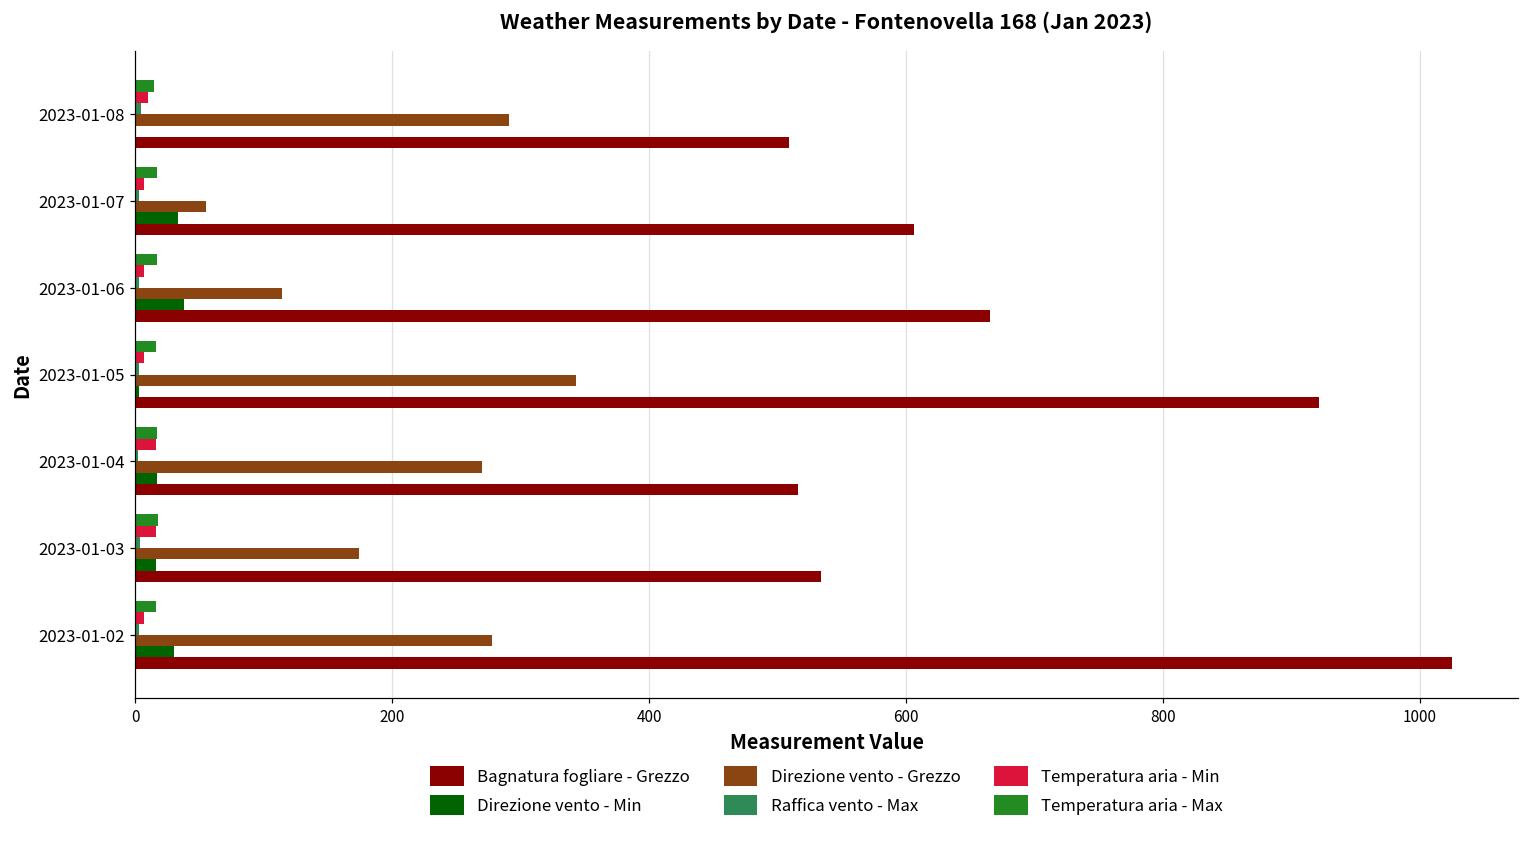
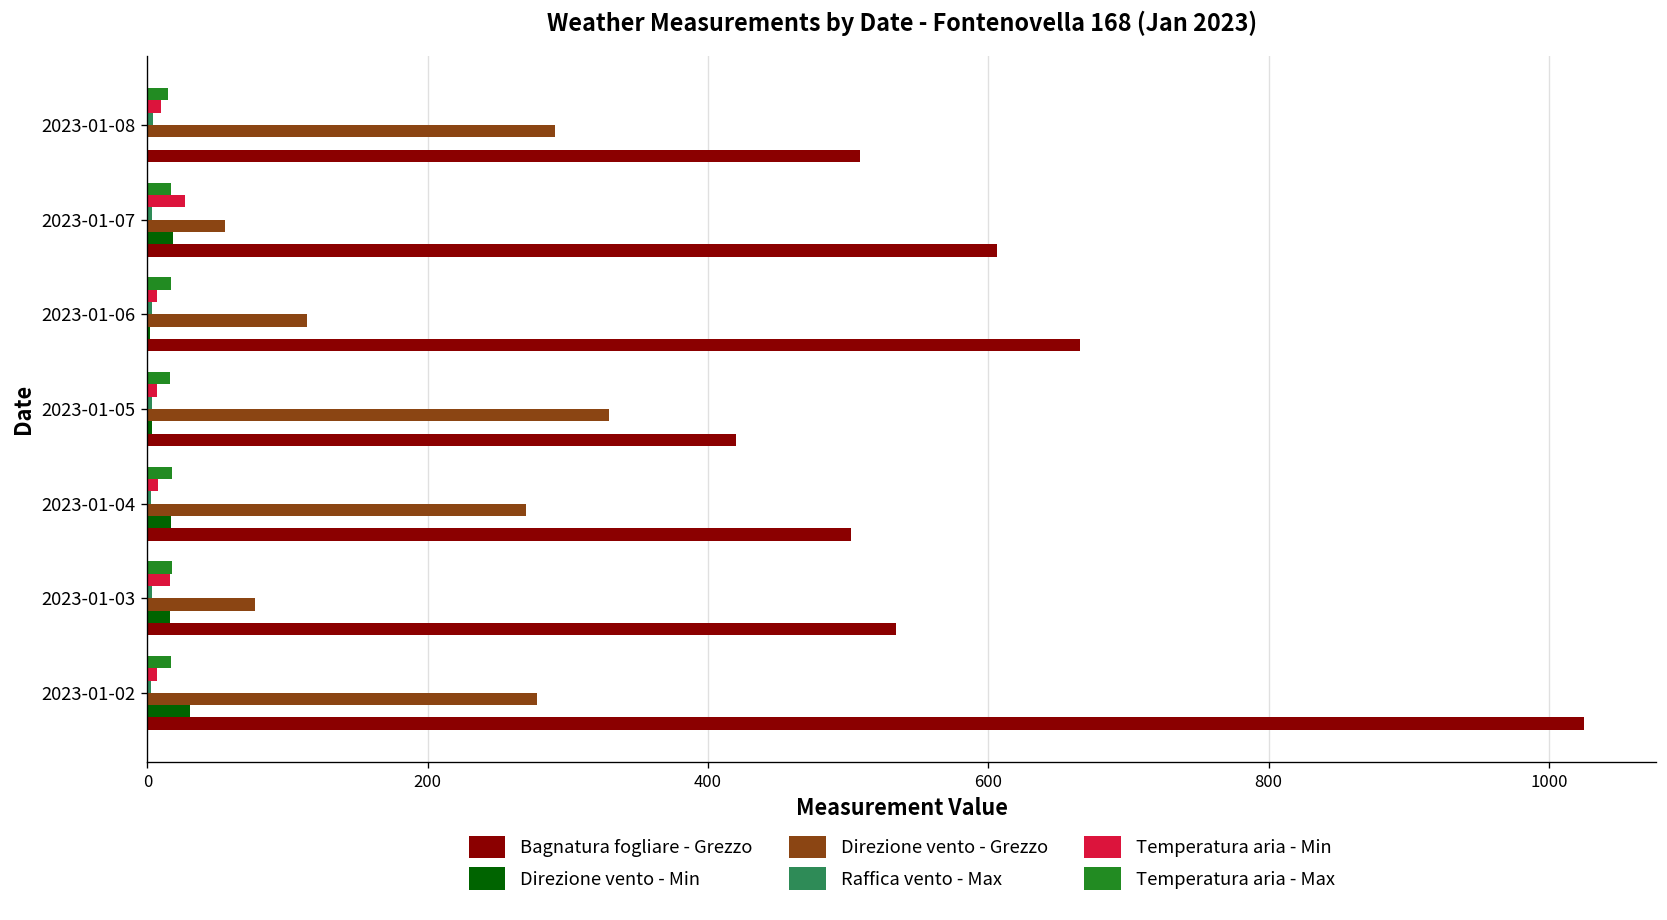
  {
    "Bagnatura fogliare - Grezzo": {
      "2023-01-08": 509,
      "2023-01-07": 606,
      "2023-01-06": 666,
-     "2023-01-05": 922,
-     "2023-01-04": 516,
+     "2023-01-05": 420,
+     "2023-01-04": 502,
      "2023-01-03": 534,
      "2023-01-02": 1025
    },
    "Direzione vento - Min": {
      "2023-01-08": 0,
-     "2023-01-07": 33,
-     "2023-01-06": 38,
+     "2023-01-07": 18,
+     "2023-01-06": 2,
      "2023-01-05": 3,
      "2023-01-04": 17,
      "2023-01-03": 16,
      "2023-01-02": 30
    },
    "Direzione vento - Grezzo": {
      "2023-01-08": 291,
      "2023-01-07": 55,
      "2023-01-06": 114,
-     "2023-01-05": 343,
+     "2023-01-05": 329,
      "2023-01-04": 270,
-     "2023-01-03": 174,
+     "2023-01-03": 77,
      "2023-01-02": 278
    },
    "Temperatura aria - Min": {
      "2023-01-08": 10,
-     "2023-01-07": 7,
+     "2023-01-07": 27,
      "2023-01-06": 7,
      "2023-01-05": 7,
-     "2023-01-04": 16,
+     "2023-01-04": 7,
      "2023-01-03": 16,
      "2023-01-02": 7
    }
  }
